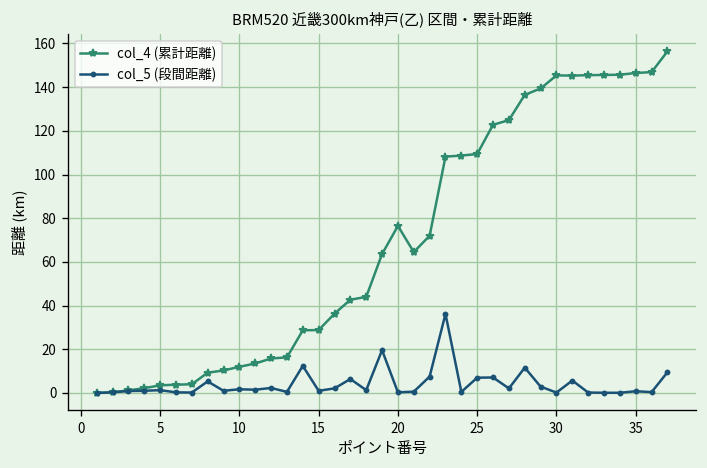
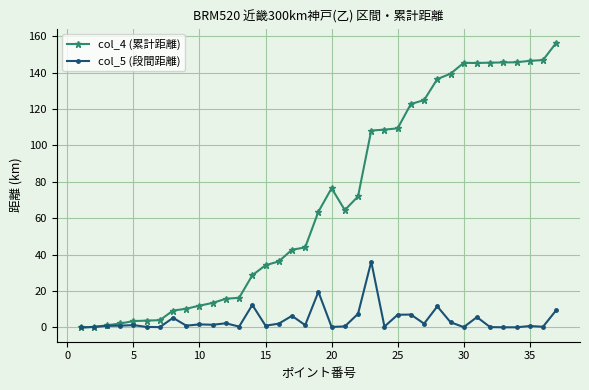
  {
    "col_4 (累計距離)": {
      "5": 4,
      "10": 12,
-     "15": 29,
+     "15": 34,
      "20": 77,
      "25": 109,
      "30": 145,
      "35": 147
    },
    "col_5 (段間距離)": {
      "5": 1,
      "10": 2,
      "15": 1,
      "20": 0,
      "25": 7,
      "30": 0,
      "35": 1
    }
  }
